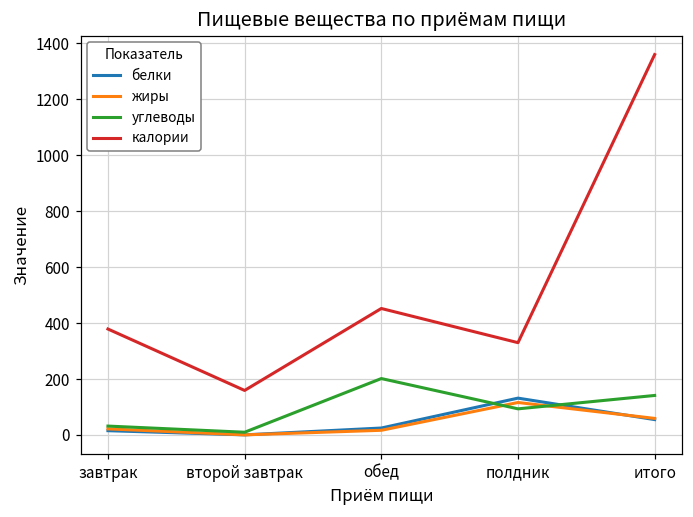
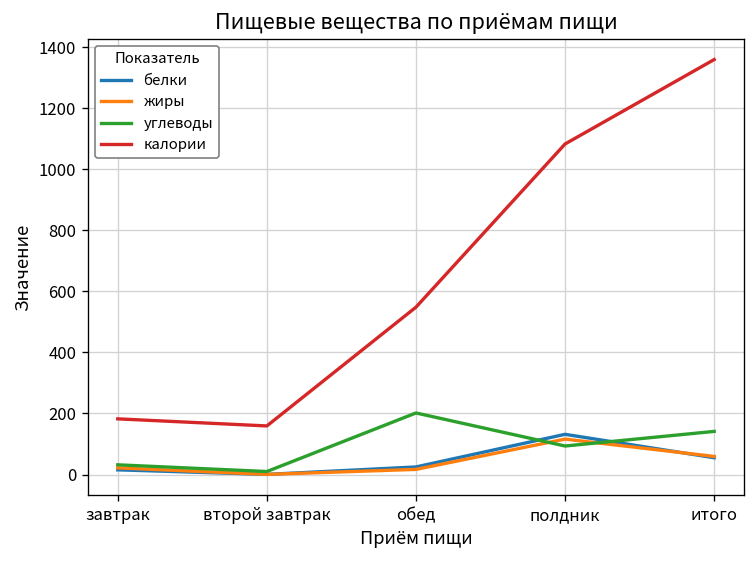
  {
    "белки": {
      "полдник": 130
    },
    "жиры": {
      "полдник": 120
    },
    "углеводы": {
      "завтрак": 30,
      "обед": 200,
      "полдник": 90,
      "итого": 140
    },
    "калории": {
-     "завтрак": 380,
+     "завтрак": 180,
      "второй завтрак": 160,
-     "обед": 450,
-     "полдник": 330,
+     "обед": 550,
+     "полдник": 1080,
      "итого": 1360
    }
  }
